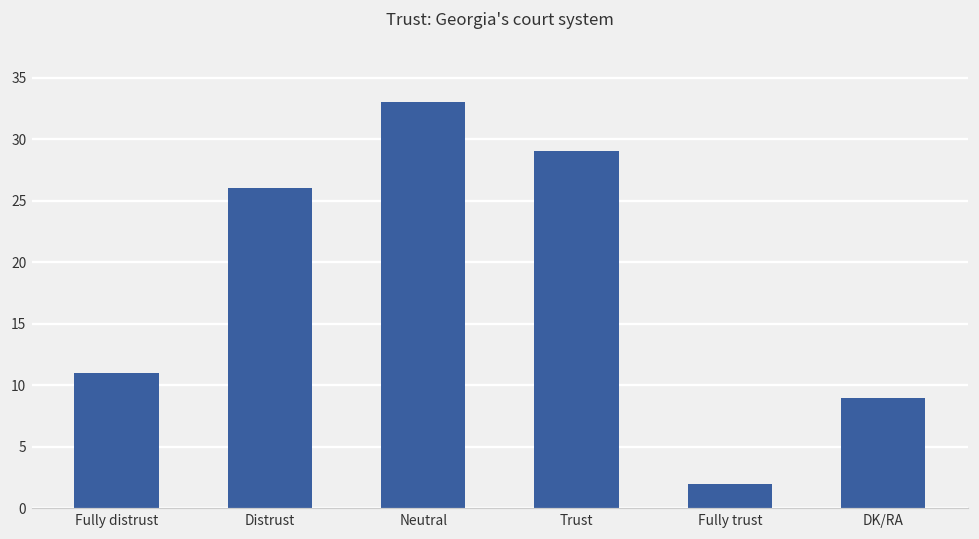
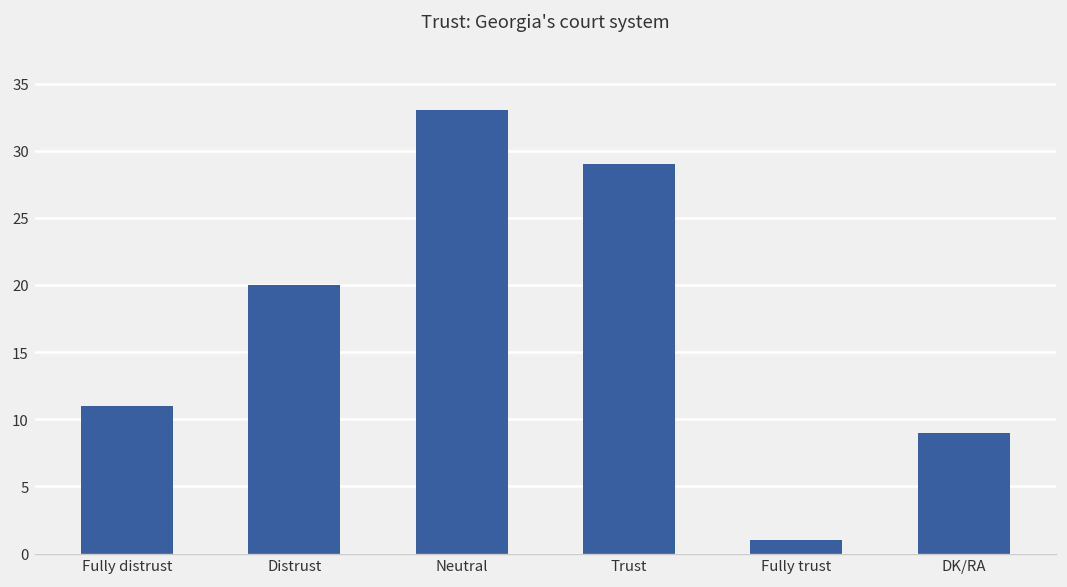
  {
    "Fully distrust": 11,
-   "Distrust": 26,
+   "Distrust": 20,
    "Neutral": 33,
    "Trust": 29,
-   "Fully trust": 2,
+   "Fully trust": 1,
    "DK/RA": 9
  }
